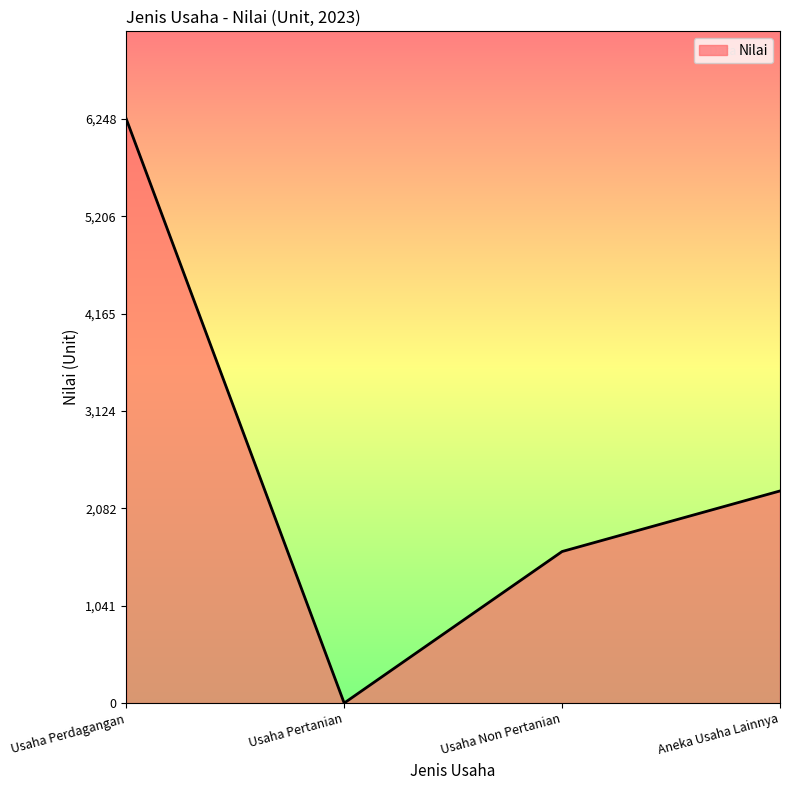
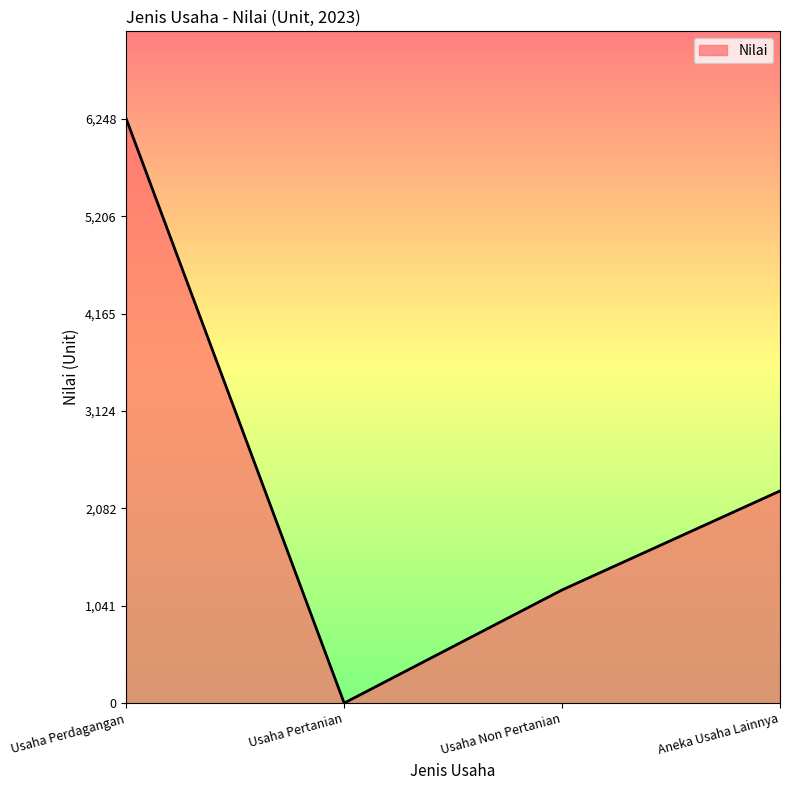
  {
    "Usaha Perdagangan": "6,200",
    "Usaha Pertanian": "0",
-   "Usaha Non Pertanian": "1,600",
+   "Usaha Non Pertanian": "1,200",
    "Aneka Usaha Lainnya": "2,300"
  }
